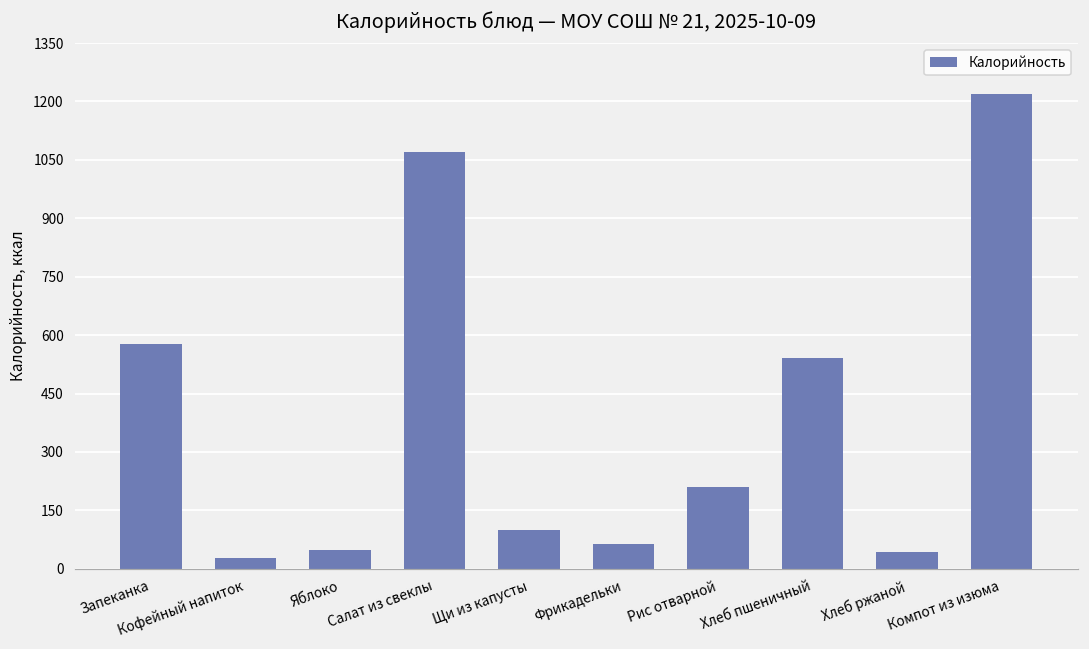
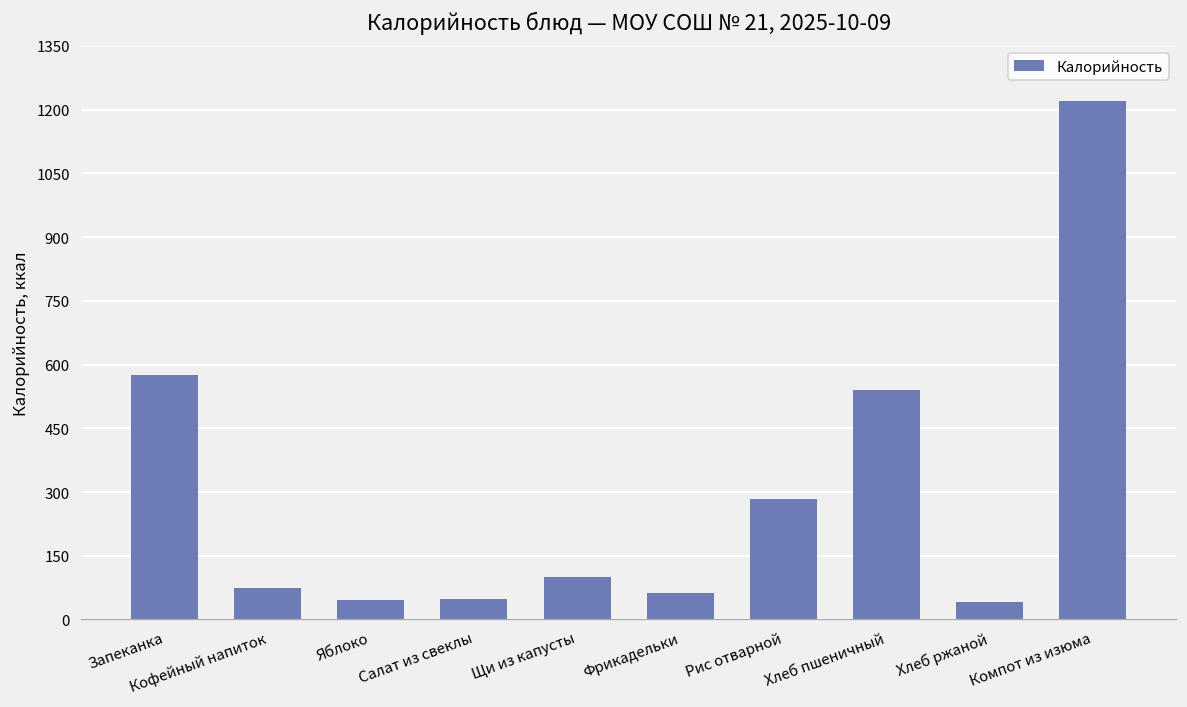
  {
    "Запеканка": 580,
-   "Кофейный напиток": 30,
+   "Кофейный напиток": 80,
    "Яблоко": 50,
-   "Салат из свеклы": 1070,
+   "Салат из свеклы": 50,
    "Щи из капусты": 100,
    "Фрикадельки": 60,
-   "Рис отварной": 210,
+   "Рис отварной": 280,
    "Хлеб пшеничный": 540,
    "Хлеб ржаной": 40,
    "Компот из изюма": 1220
  }
